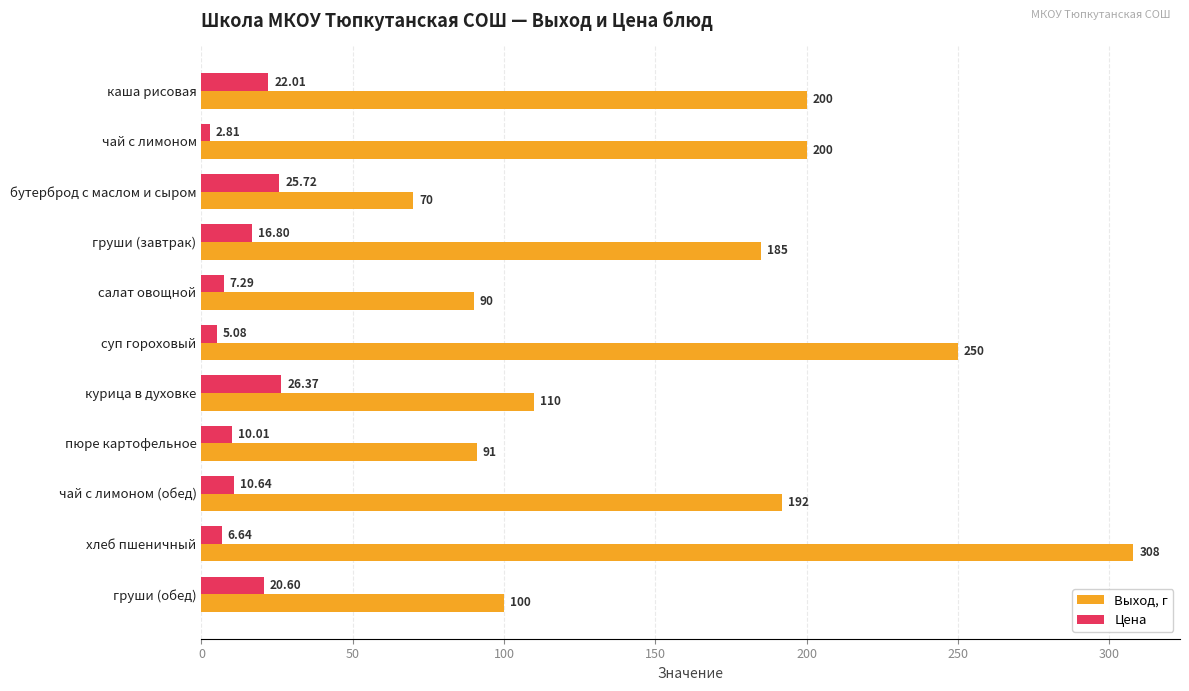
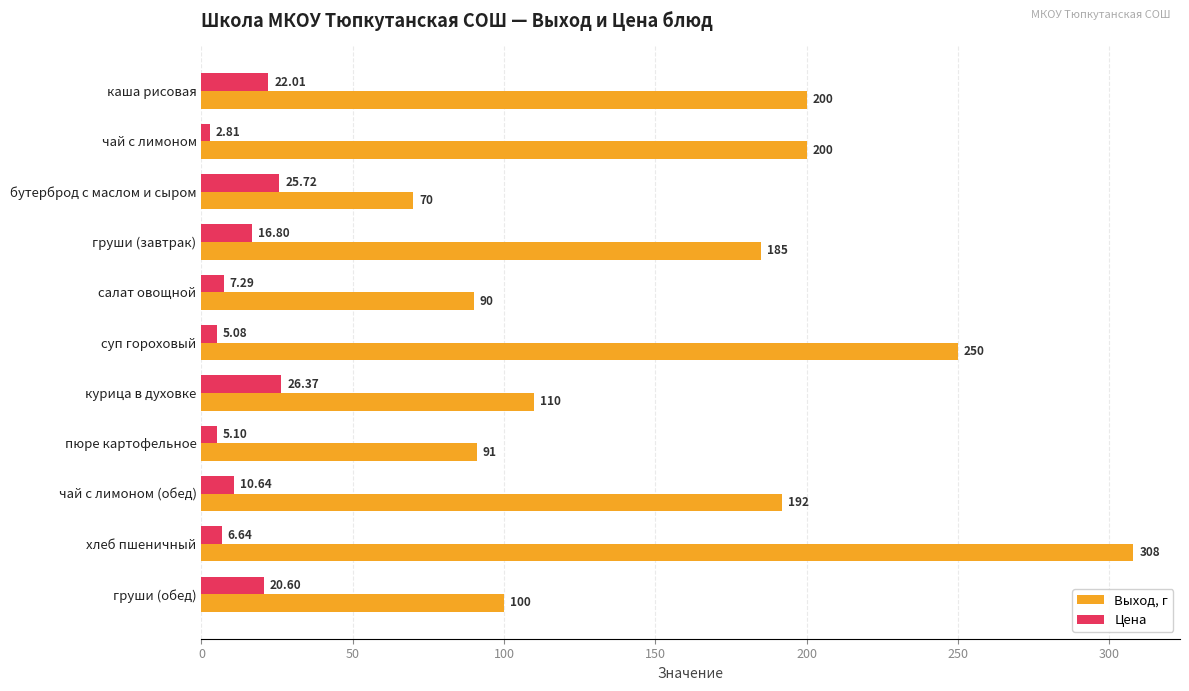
  {
    "Выход, г": {
      "каша рисовая": 200,
      "чай с лимоном": 200,
      "бутерброд с маслом и сыром": 70,
      "груши (завтрак)": 185,
      "салат овощной": 90,
      "суп гороховый": 250,
      "курица в духовке": 110,
      "пюре картофельное": 91,
      "чай с лимоном (обед)": 192,
      "хлеб пшеничный": 308,
      "груши (обед)": 100
    },
    "Цена": {
      "каша рисовая": 22.01,
      "чай с лимоном": 2.81,
      "бутерброд с маслом и сыром": 25.72,
      "груши (завтрак)": 16.80,
      "салат овощной": 7.29,
      "суп гороховый": 5.08,
      "курица в духовке": 26.37,
-     "пюре картофельное": 10.01,
+     "пюре картофельное": 5.10,
      "чай с лимоном (обед)": 10.64,
      "хлеб пшеничный": 6.64,
      "груши (обед)": 20.60
    }
  }
